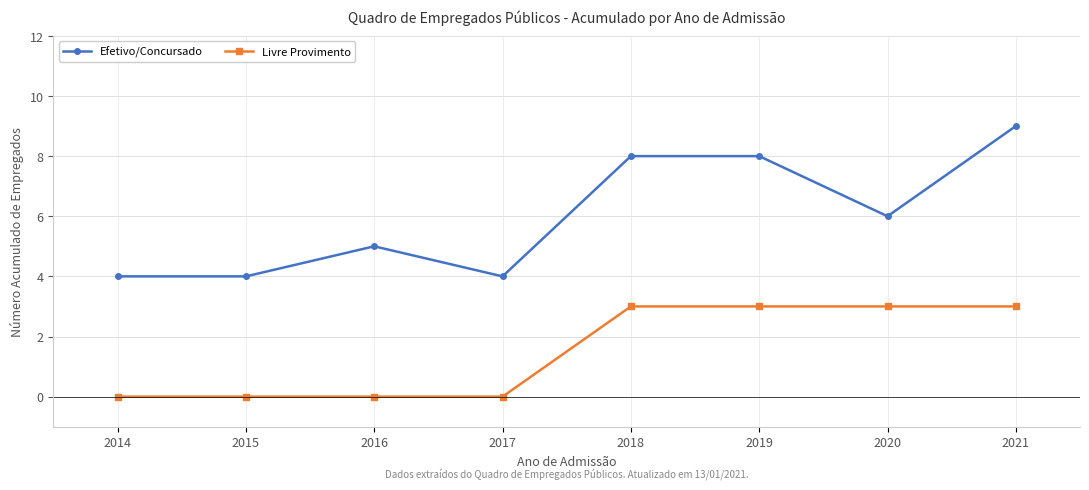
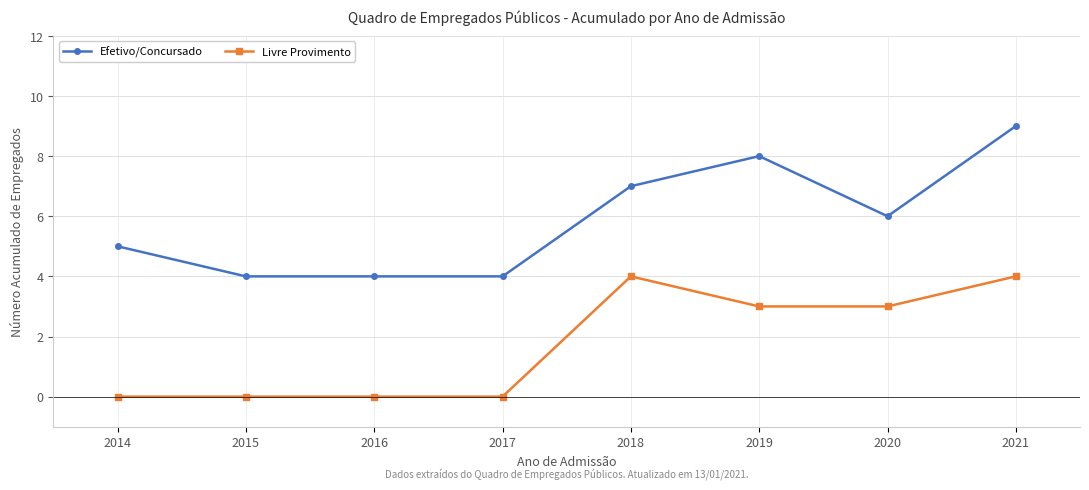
  {
    "Efetivo/Concursado": {
-     "2014": 4,
+     "2014": 5,
      "2015": 4,
-     "2016": 5,
+     "2016": 4,
      "2017": 4,
-     "2018": 8,
+     "2018": 7,
      "2019": 8,
      "2020": 6,
      "2021": 9
    },
    "Livre Provimento": {
      "2014": 0,
      "2015": 0,
      "2016": 0,
      "2017": 0,
-     "2018": 3,
+     "2018": 4,
      "2019": 3,
      "2020": 3,
-     "2021": 3
+     "2021": 4
    }
  }
